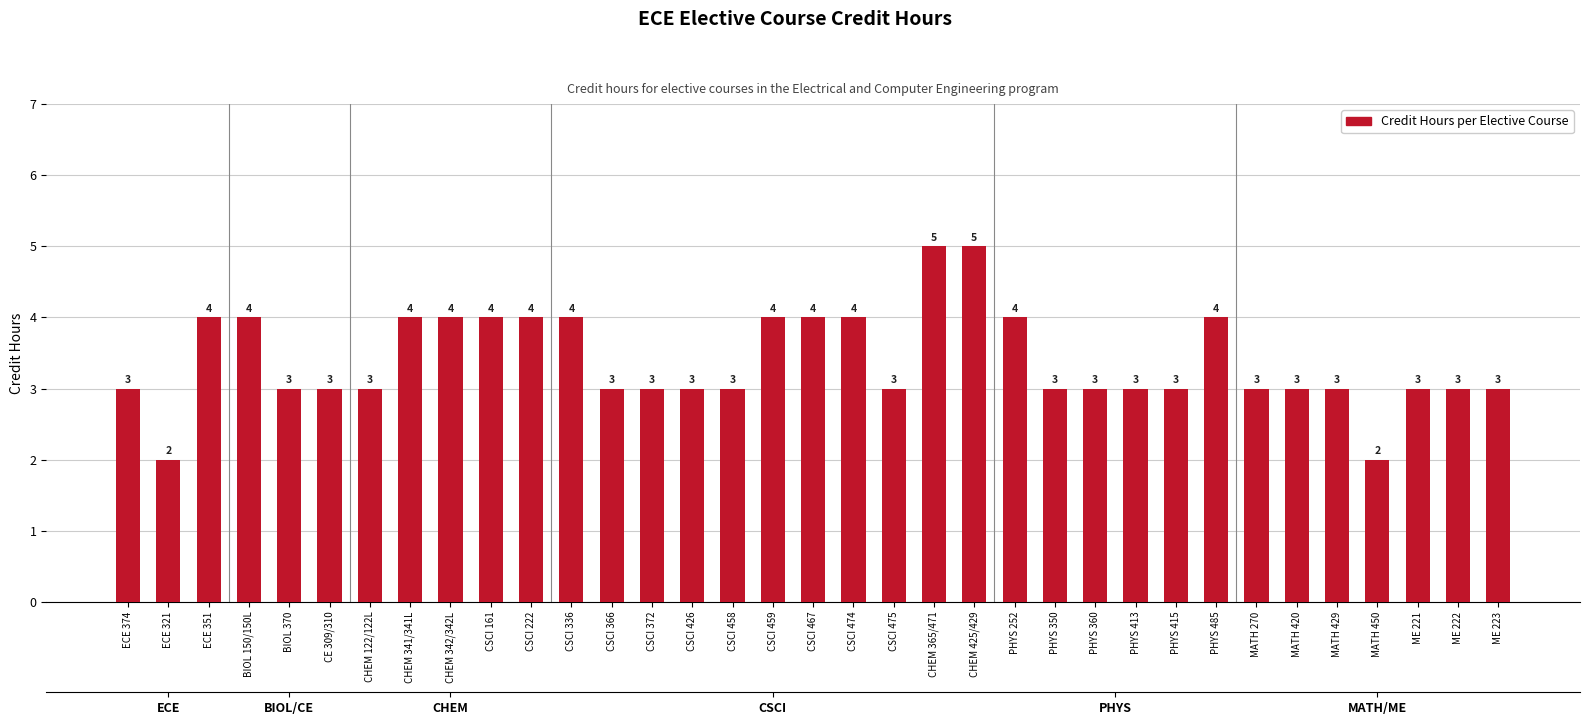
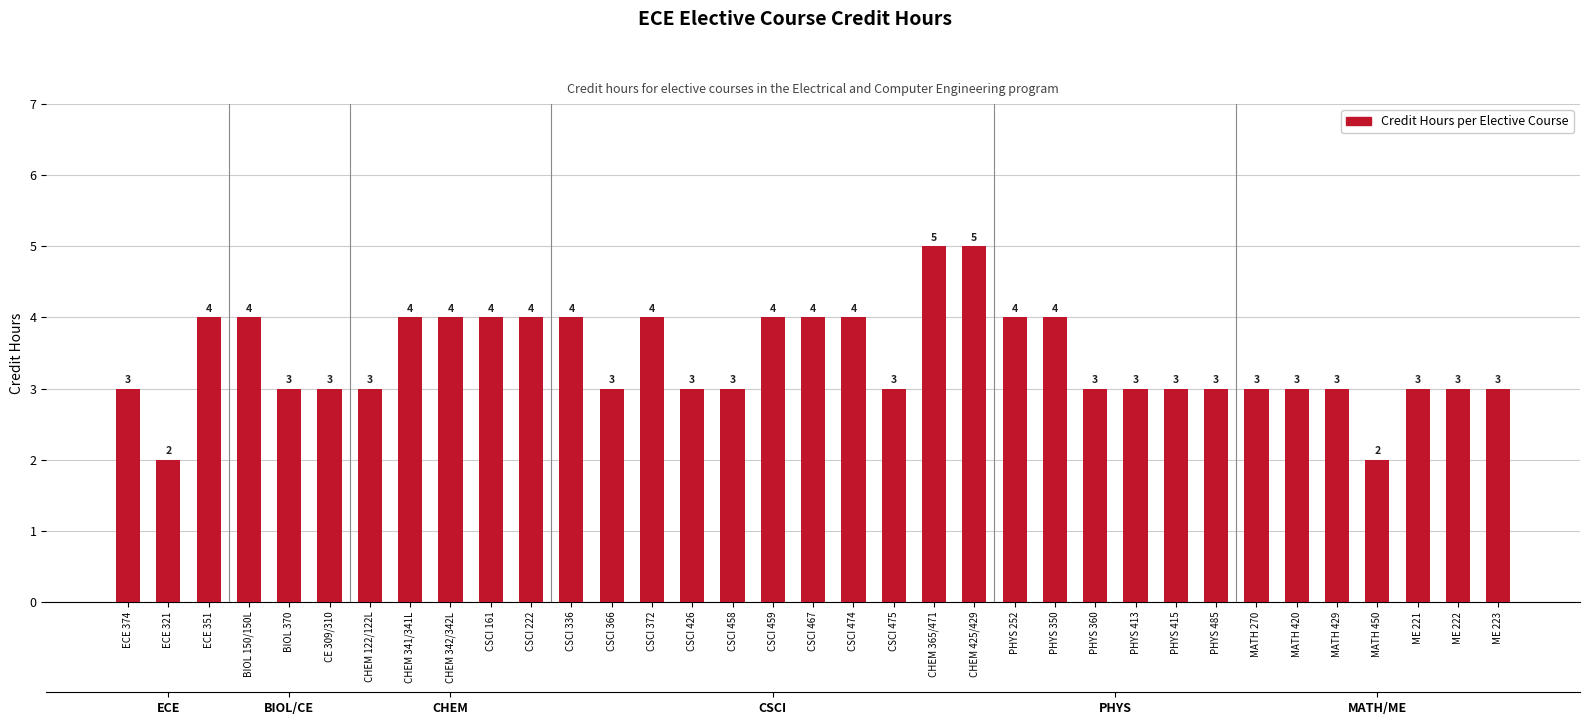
  {
    "ECE 374": 3,
    "ECE 321": 2,
    "ECE 351": 4,
    "BIOL 150/150L": 4,
    "BIOL 370": 3,
    "CE 309/310": 3,
    "CHEM 122/122L": 3,
    "CHEM 341/341L": 4,
    "CHEM 342/342L": 4,
    "CSCI 161": 4,
    "CSCI 222": 4,
    "CSCI 336": 4,
    "CSCI 366": 3,
-   "CSCI 372": 3,
+   "CSCI 372": 4,
    "CSCI 426": 3,
    "CSCI 458": 3,
    "CSCI 459": 4,
    "CSCI 467": 4,
    "CSCI 474": 4,
    "CSCI 475": 3,
    "CHEM 365/471": 5,
    "CHEM 425/429": 5,
    "PHYS 252": 4,
-   "PHYS 350": 3,
+   "PHYS 350": 4,
    "PHYS 360": 3,
    "PHYS 413": 3,
    "PHYS 415": 3,
-   "PHYS 485": 4,
+   "PHYS 485": 3,
    "MATH 270": 3,
    "MATH 420": 3,
    "MATH 429": 3,
    "MATH 450": 2,
    "ME 221": 3,
    "ME 222": 3,
    "ME 223": 3
  }
